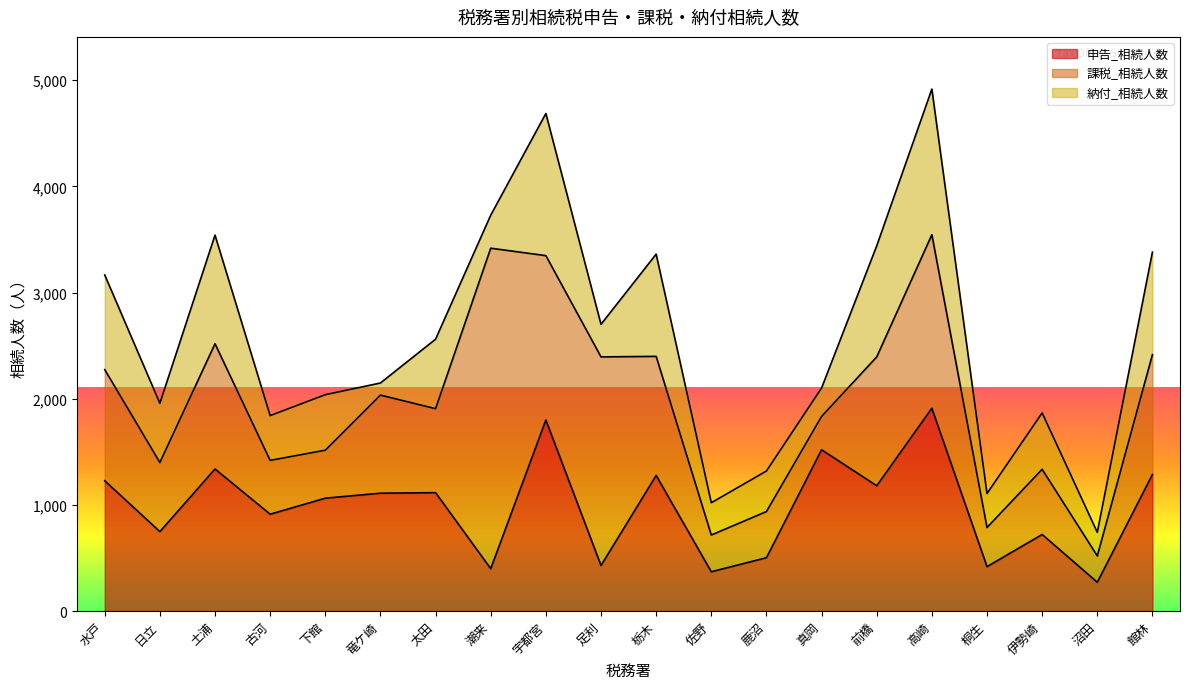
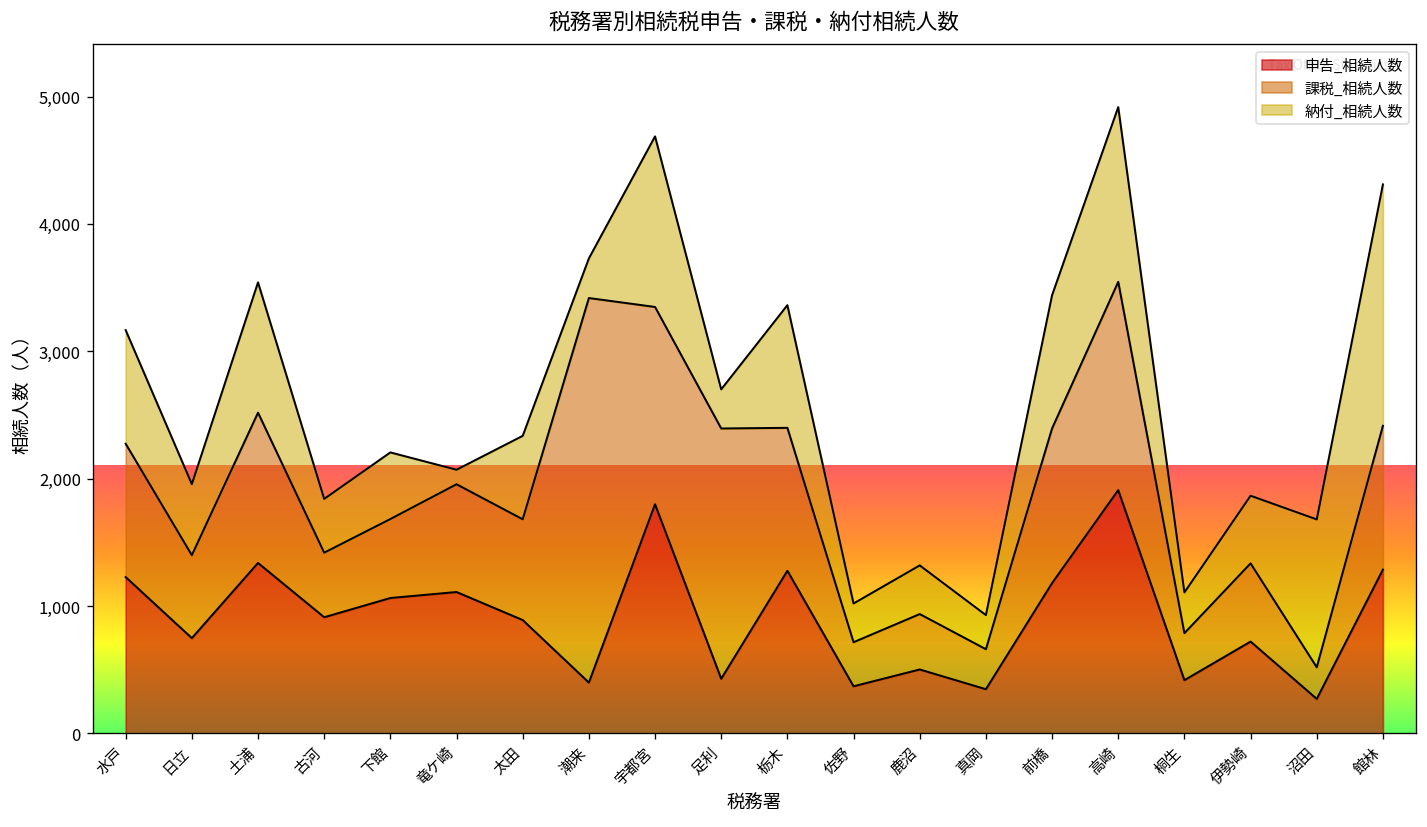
  {
    "申告_相続人数": {
      "水戸": "1,230",
      "日立": "750",
      "土浦": "1,340",
      "古河": "910",
      "下館": "1,060",
      "竜ケ崎": "1,110",
-     "太田": "1,120",
+     "太田": "890",
      "潮来": "400",
      "宇都宮": "1,800",
      "足利": "430",
      "栃木": "1,280",
      "佐野": "370",
      "鹿沼": "500",
-     "真岡": "1,520",
+     "真岡": "350",
      "前橋": "1,180",
      "高崎": "1,910",
      "桐生": "420",
      "伊勢崎": "720",
      "沼田": "270",
      "館林": "1,290"
    },
    "課税_相続人数": {
      "水戸": "1,050",
      "日立": "650",
      "土浦": "1,180",
      "古河": "510",
-     "下館": "450",
-     "竜ケ崎": "920",
+     "下館": "620",
+     "竜ケ崎": "850",
      "太田": "790",
      "潮来": "3,020",
      "宇都宮": "1,550",
      "足利": "1,970",
      "栃木": "1,120",
      "佐野": "350",
      "鹿沼": "440",
      "真岡": "310",
      "前橋": "1,210",
      "高崎": "1,640",
      "桐生": "370",
      "伊勢崎": "610",
      "沼田": "250",
      "館林": "1,130"
    },
    "納付_相続人数": {
      "水戸": "890",
      "日立": "560",
      "土浦": "1,020",
      "古河": "420",
      "下館": "520",
      "竜ケ崎": "110",
      "太田": "660",
      "潮来": "310",
      "宇都宮": "1,340",
      "足利": "310",
      "栃木": "960",
      "佐野": "300",
      "鹿沼": "380",
      "真岡": "270",
      "前橋": "1,050",
      "高崎": "1,370",
      "桐生": "320",
      "伊勢崎": "530",
-     "沼田": "220",
-     "館林": "970"
+     "沼田": "1,160",
+     "館林": "1,900"
    }
  }
